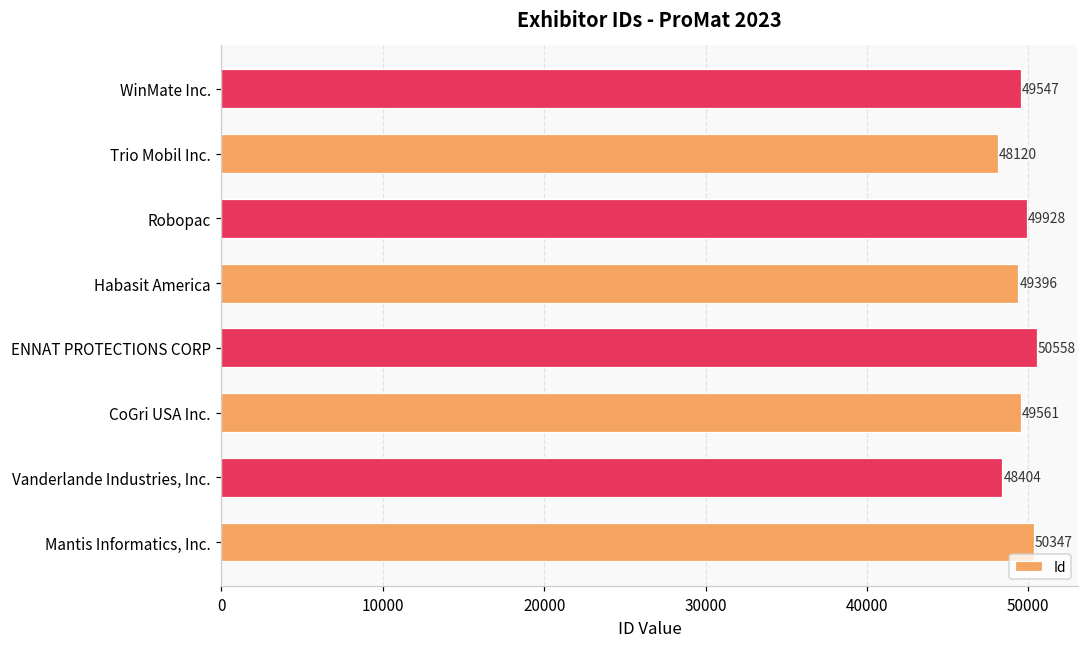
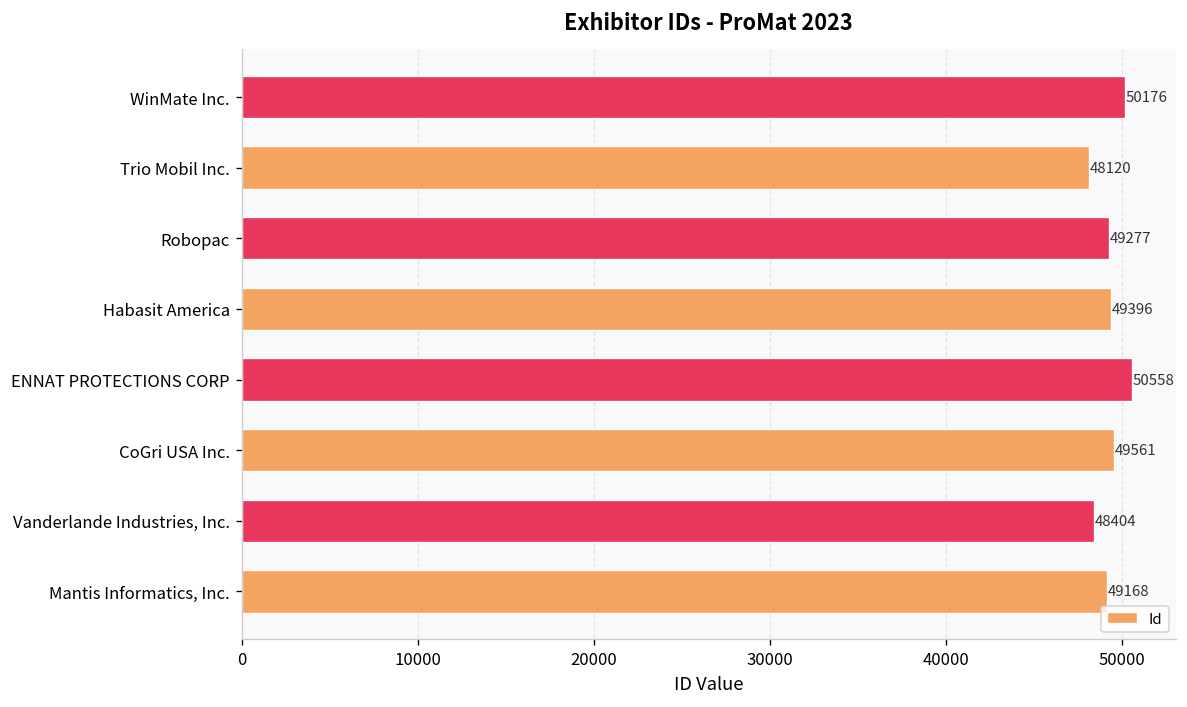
  {
-   "WinMate Inc.": 49547,
+   "WinMate Inc.": 50176,
    "Trio Mobil Inc.": 48120,
-   "Robopac": 49928,
+   "Robopac": 49277,
    "Habasit America": 49396,
    "ENNAT PROTECTIONS CORP": 50558,
    "CoGri USA Inc.": 49561,
    "Vanderlande Industries, Inc.": 48404,
-   "Mantis Informatics, Inc.": 50347
+   "Mantis Informatics, Inc.": 49168
  }
